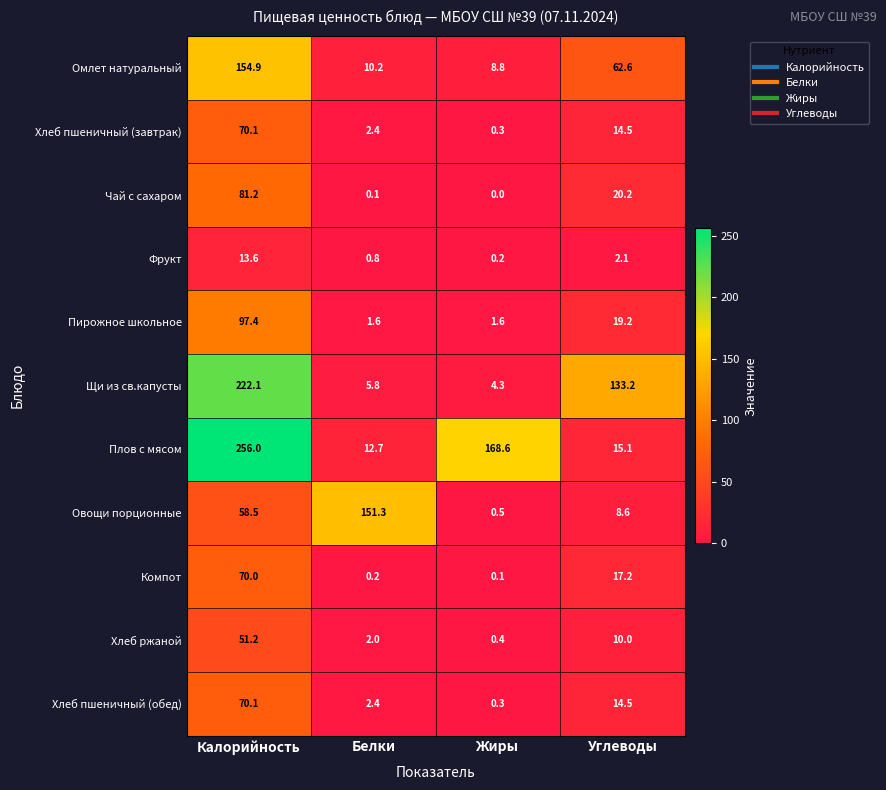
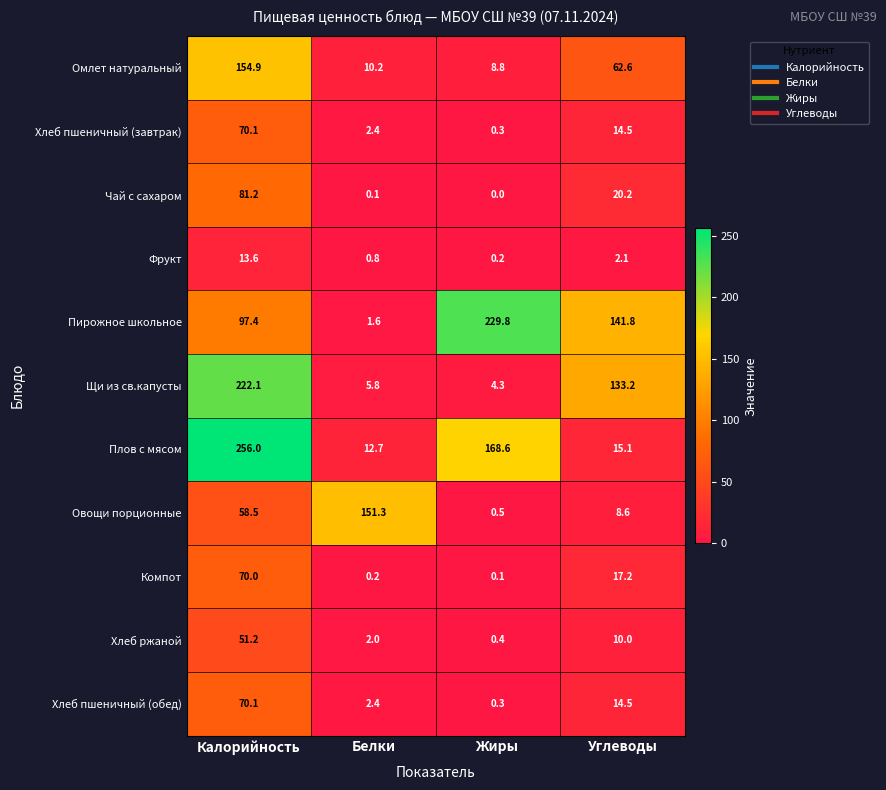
  {
    "Омлет натуральный": {
      "Калорийность": 154.9,
      "Белки": 10.2,
      "Жиры": 8.8,
      "Углеводы": 62.6
    },
    "Хлеб пшеничный (завтрак)": {
      "Калорийность": 70.1,
      "Белки": 2.4,
      "Жиры": 0.3,
      "Углеводы": 14.5
    },
    "Чай с сахаром": {
      "Калорийность": 81.2,
      "Белки": 0.1,
      "Жиры": 0.0,
      "Углеводы": 20.2
    },
    "Фрукт": {
      "Калорийность": 13.6,
      "Белки": 0.8,
      "Жиры": 0.2,
      "Углеводы": 2.1
    },
    "Пирожное школьное": {
      "Калорийность": 97.4,
      "Белки": 1.6,
-     "Жиры": 1.6,
-     "Углеводы": 19.2
+     "Жиры": 229.8,
+     "Углеводы": 141.8
    },
    "Щи из св.капусты": {
      "Калорийность": 222.1,
      "Белки": 5.8,
      "Жиры": 4.3,
      "Углеводы": 133.2
    },
    "Плов с мясом": {
      "Калорийность": 256.0,
      "Белки": 12.7,
      "Жиры": 168.6,
      "Углеводы": 15.1
    },
    "Овощи порционные": {
      "Калорийность": 58.5,
      "Белки": 151.3,
      "Жиры": 0.5,
      "Углеводы": 8.6
    },
    "Компот": {
      "Калорийность": 70.0,
      "Белки": 0.2,
      "Жиры": 0.1,
      "Углеводы": 17.2
    },
    "Хлеб ржаной": {
      "Калорийность": 51.2,
      "Белки": 2.0,
      "Жиры": 0.4,
      "Углеводы": 10.0
    },
    "Хлеб пшеничный (обед)": {
      "Калорийность": 70.1,
      "Белки": 2.4,
      "Жиры": 0.3,
      "Углеводы": 14.5
    }
  }
